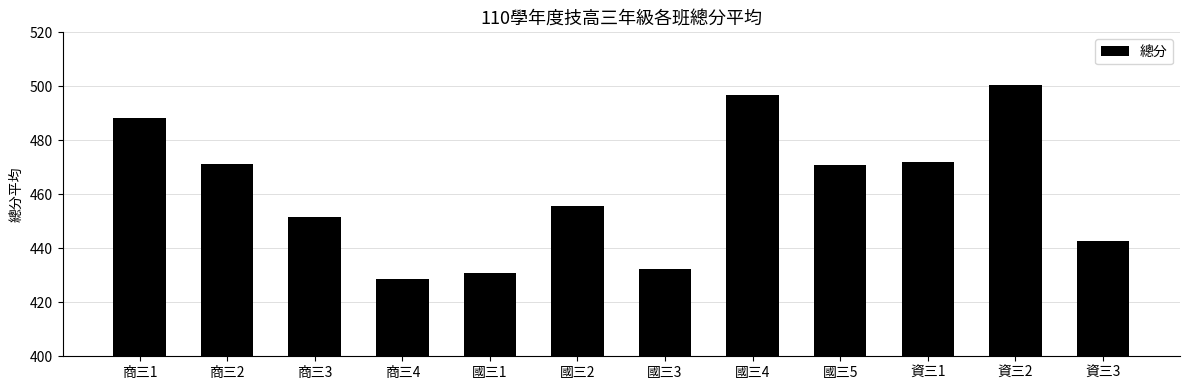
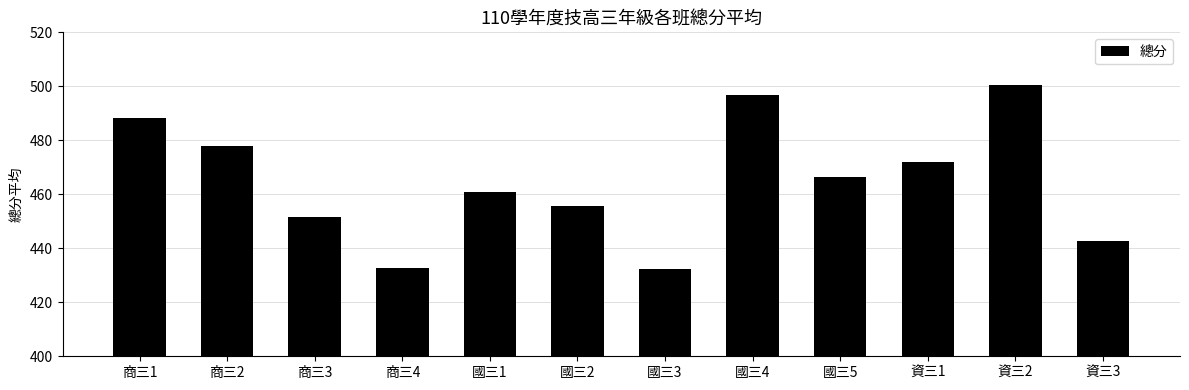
  {
    "商三1": 488,
-   "商三2": 471,
+   "商三2": 478,
    "商三3": 452,
-   "商三4": 429,
-   "國三1": 431,
+   "商三4": 433,
+   "國三1": 461,
    "國三2": 456,
    "國三3": 432,
    "國三4": 497,
-   "國三5": 471,
+   "國三5": 466,
    "資三1": 472,
    "資三2": 501,
    "資三3": 443
  }
